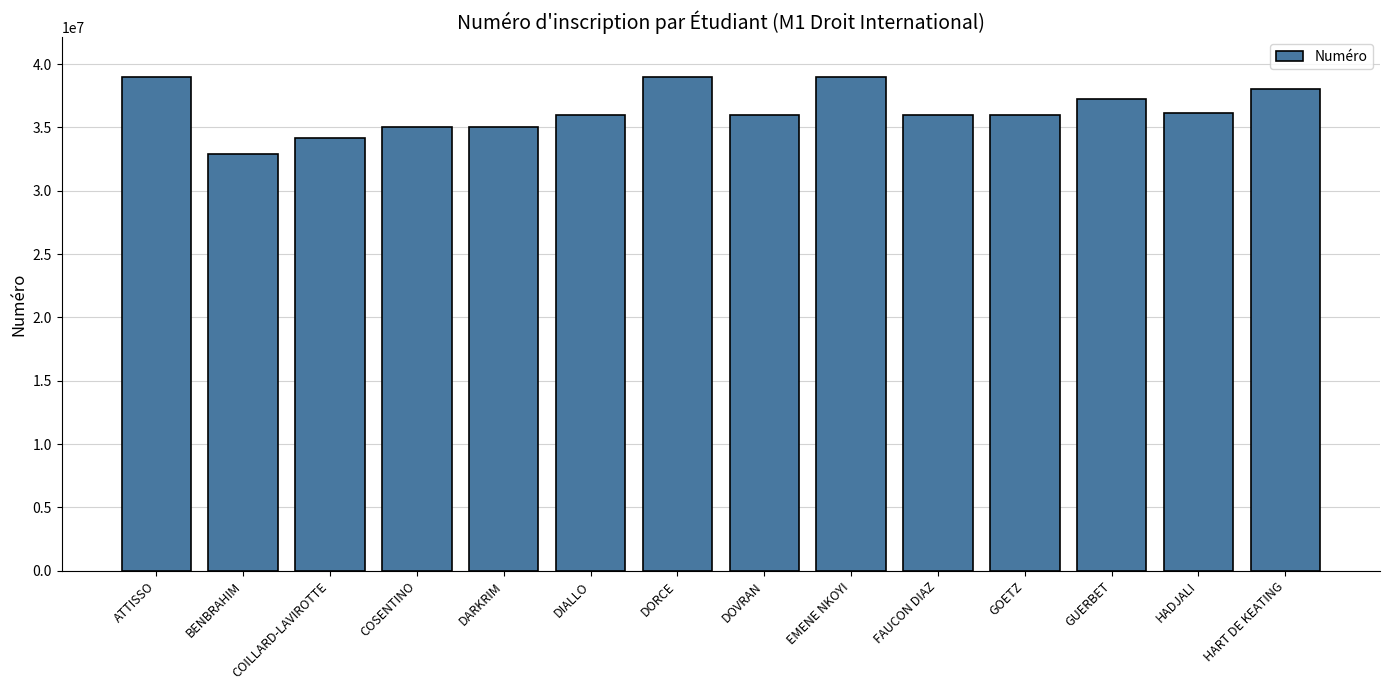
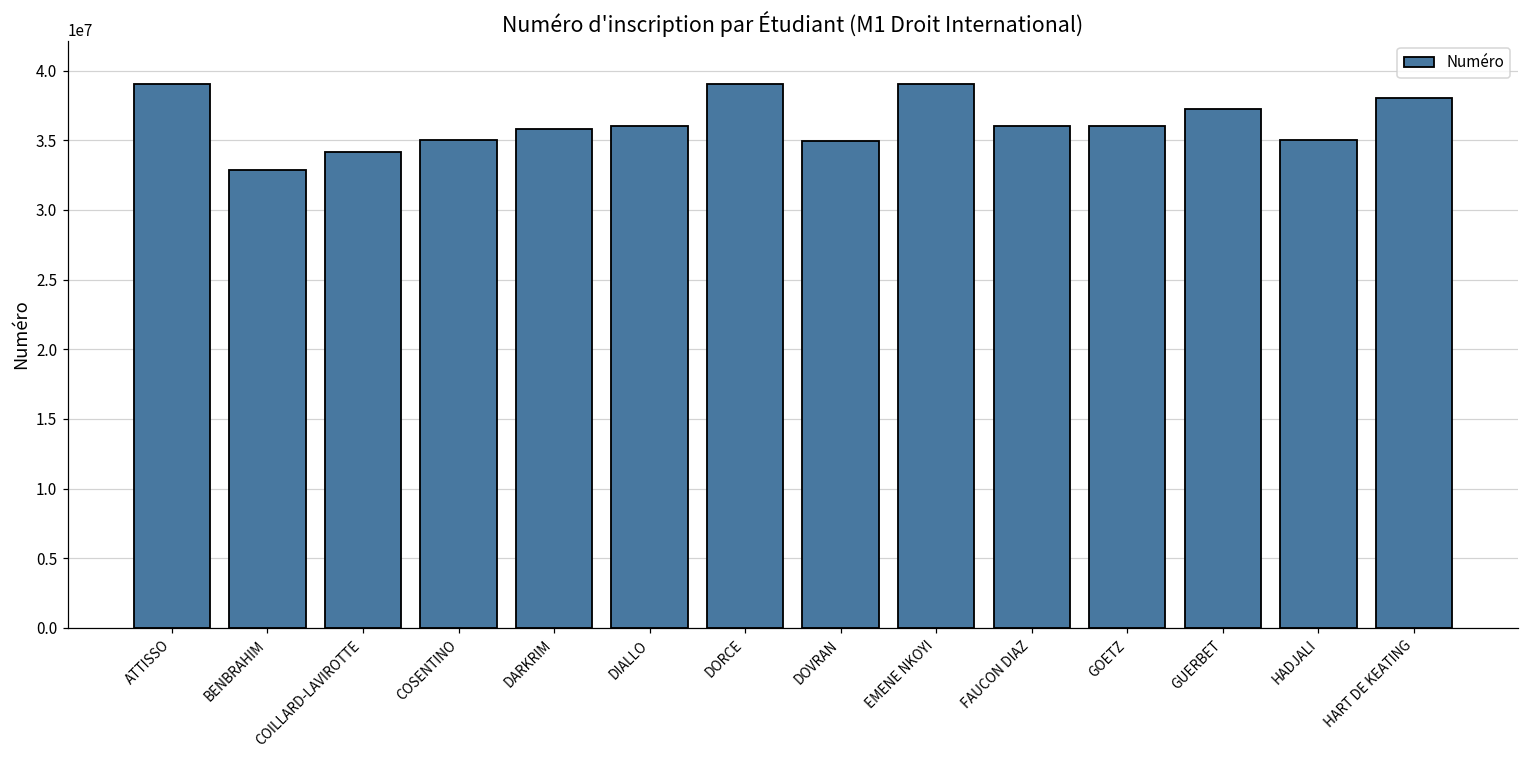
  {
    "ATTISSO": 39000000,
    "BENBRAHIM": 32900000,
    "COILLARD-LAVIROTTE": 34200000,
    "COSENTINO": 35000000,
-   "DARKRIM": 35000000,
+   "DARKRIM": 35800000,
    "DIALLO": 36000000,
    "DORCE": 39000000,
-   "DOVRAN": 36000000,
+   "DOVRAN": 35000000,
    "EMENE NKOYI": 39000000,
    "FAUCON DIAZ": 36000000,
    "GOETZ": 36000000,
    "GUERBET": 37300000,
-   "HADJALI": 36100000,
+   "HADJALI": 35000000,
    "HART DE KEATING": 38000000
  }
